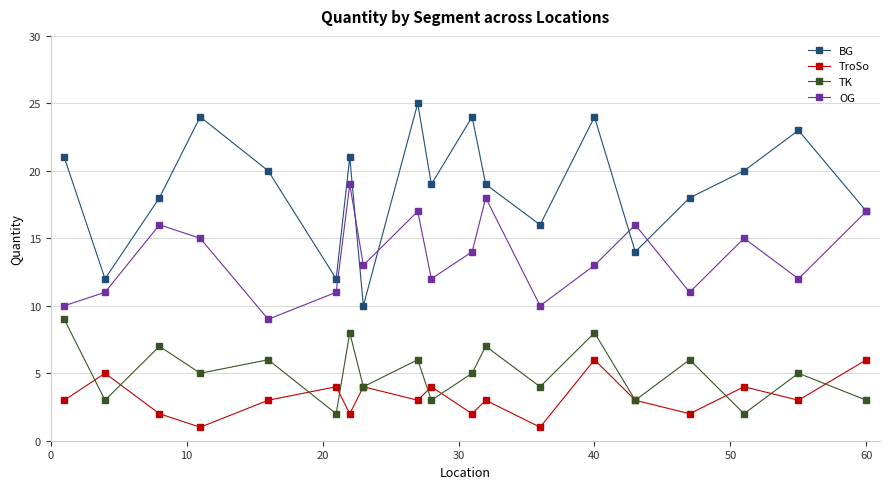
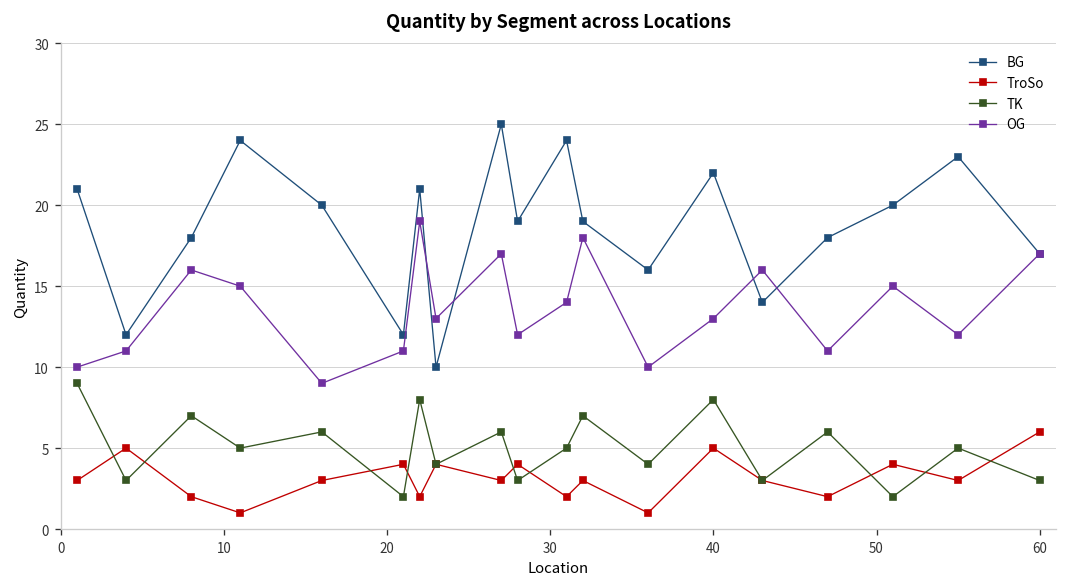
  {
    "BG": {
-     "40": 24
+     "40": 22
    },
    "TroSo": {
-     "40": 6,
+     "40": 5,
      "60": 6
    },
    "TK": {
      "40": 8,
      "60": 3
    },
    "OG": {
      "40": 13
    }
  }
